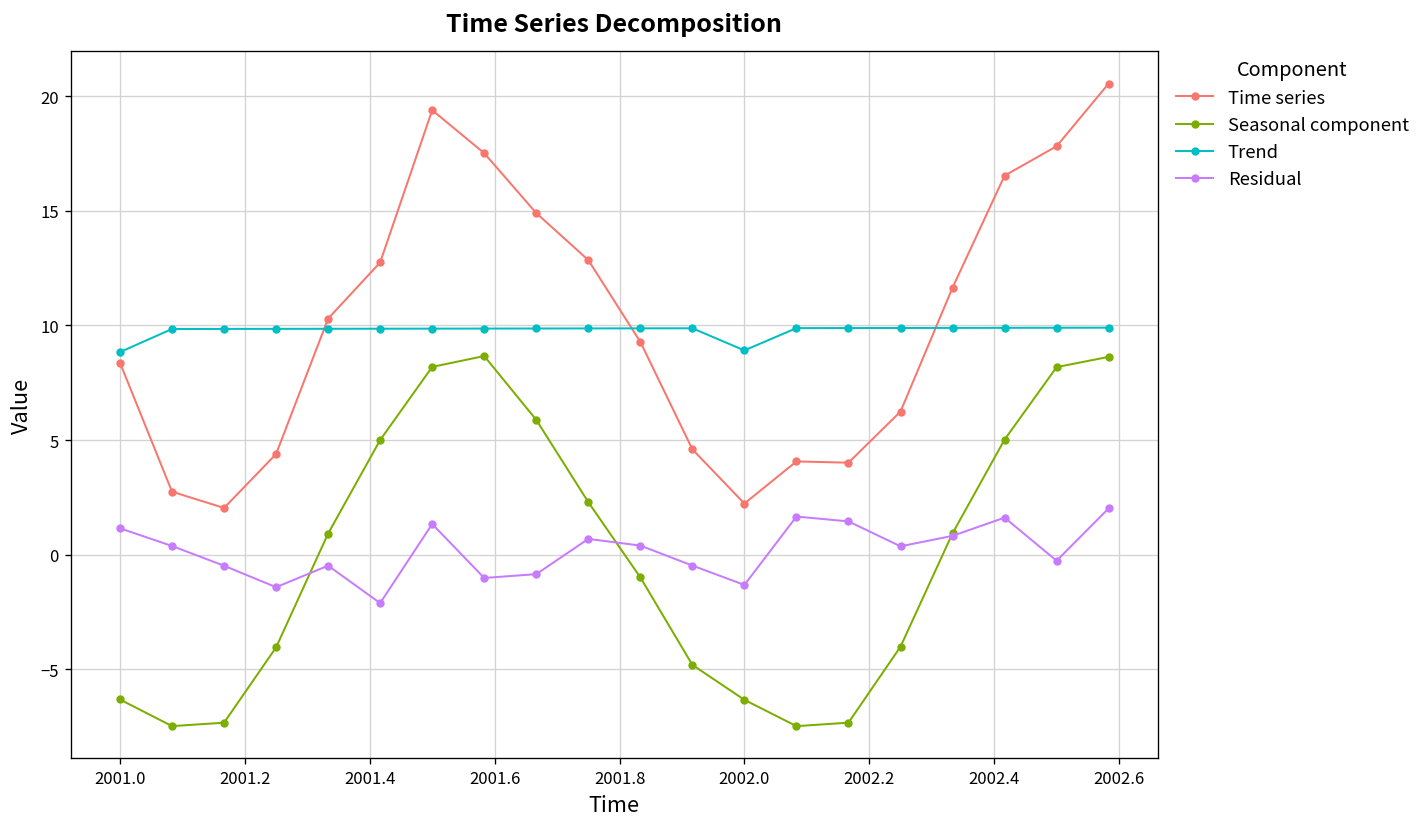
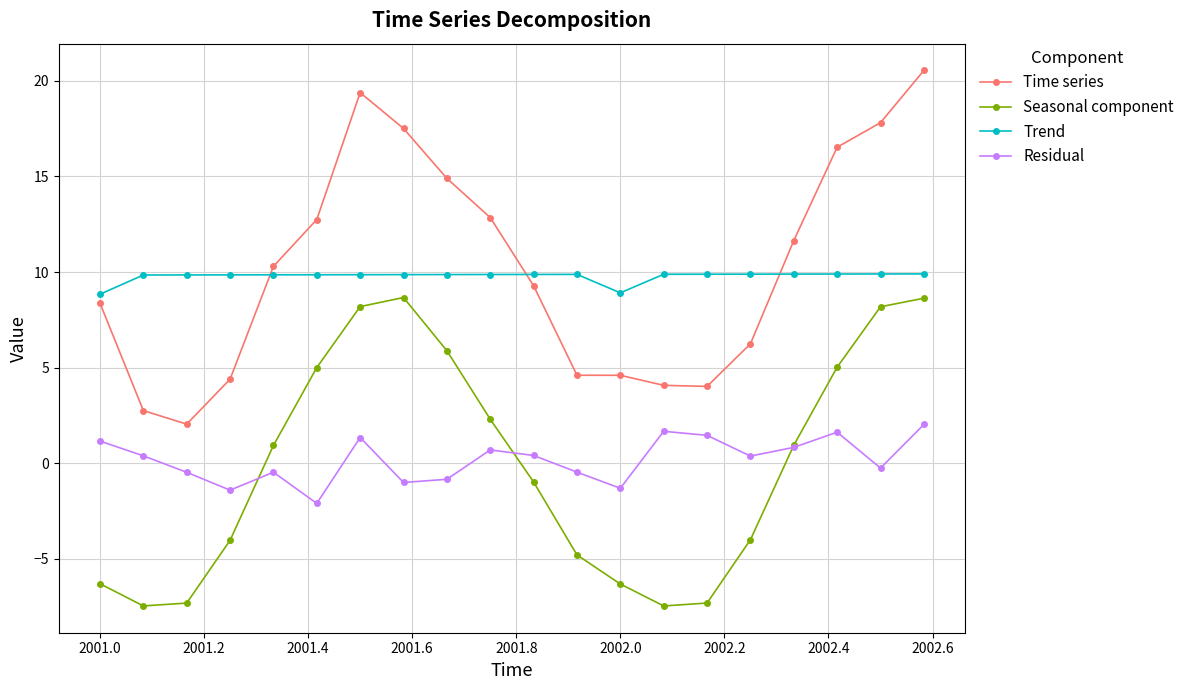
  {
    "Time series": {
      "2001.0": 8.4,
-     "2002.0": 2.2
+     "2002.0": 4.6
    },
    "Seasonal component": {
      "2001.0": -6.3,
      "2002.0": -6.3
    },
    "Trend": {
      "2001.0": 8.8,
      "2002.0": 8.9
    },
    "Residual": {
      "2001.0": 1.2,
      "2002.0": -1.3
    }
  }
